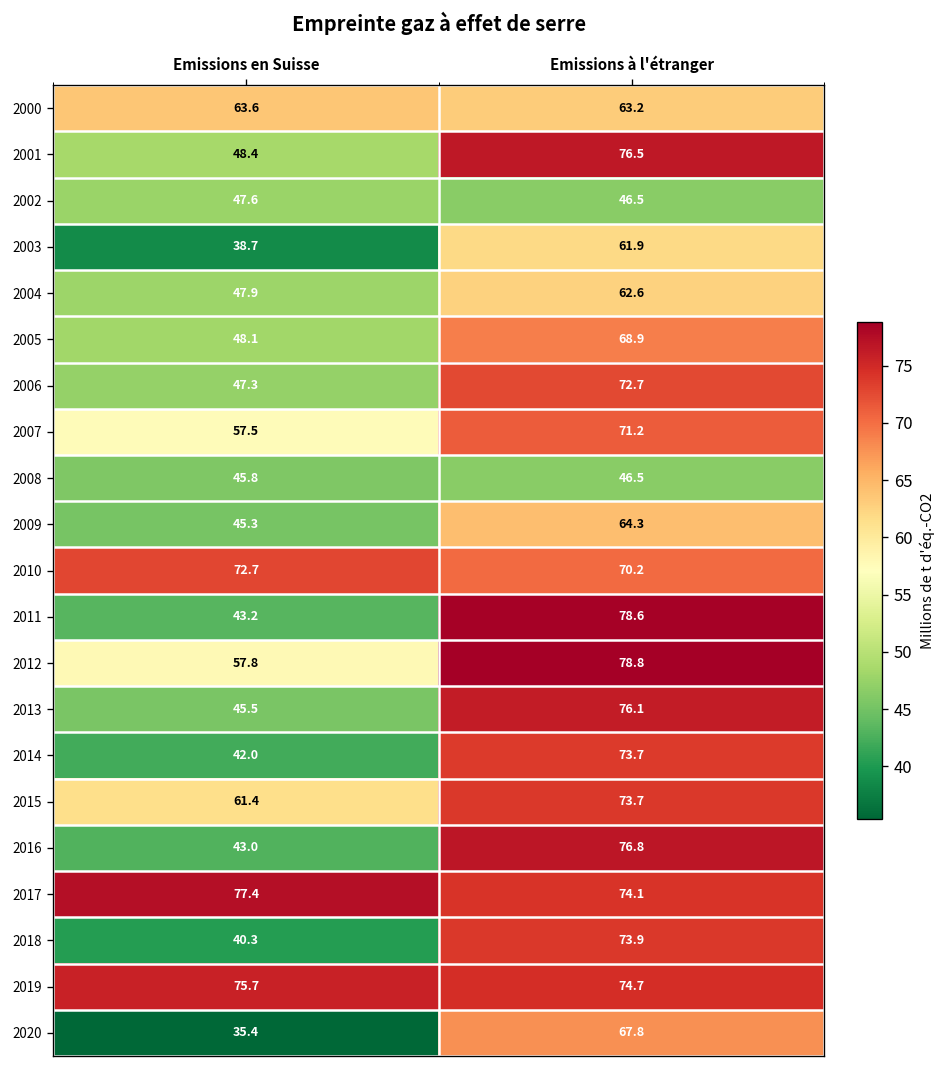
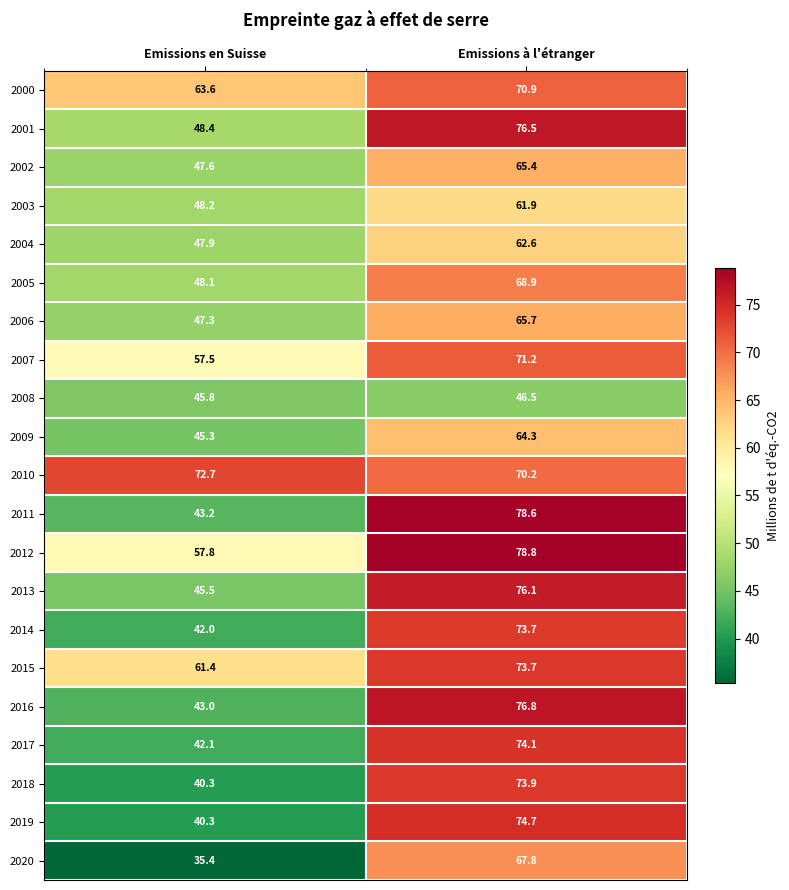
  {
    "2000": {
      "Emissions en Suisse": 63.6,
-     "Emissions à l'étranger": 63.2
+     "Emissions à l'étranger": 70.9
    },
    "2001": {
      "Emissions en Suisse": 48.4,
      "Emissions à l'étranger": 76.5
    },
    "2002": {
      "Emissions en Suisse": 47.6,
-     "Emissions à l'étranger": 46.5
+     "Emissions à l'étranger": 65.4
    },
    "2003": {
-     "Emissions en Suisse": 38.7,
+     "Emissions en Suisse": 48.2,
      "Emissions à l'étranger": 61.9
    },
    "2004": {
      "Emissions en Suisse": 47.9,
      "Emissions à l'étranger": 62.6
    },
    "2005": {
      "Emissions en Suisse": 48.1,
      "Emissions à l'étranger": 68.9
    },
    "2006": {
      "Emissions en Suisse": 47.3,
-     "Emissions à l'étranger": 72.7
+     "Emissions à l'étranger": 65.7
    },
    "2007": {
      "Emissions en Suisse": 57.5,
      "Emissions à l'étranger": 71.2
    },
    "2008": {
      "Emissions en Suisse": 45.8,
      "Emissions à l'étranger": 46.5
    },
    "2009": {
      "Emissions en Suisse": 45.3,
      "Emissions à l'étranger": 64.3
    },
    "2010": {
      "Emissions en Suisse": 72.7,
      "Emissions à l'étranger": 70.2
    },
    "2011": {
      "Emissions en Suisse": 43.2,
      "Emissions à l'étranger": 78.6
    },
    "2012": {
      "Emissions en Suisse": 57.8,
      "Emissions à l'étranger": 78.8
    },
    "2013": {
      "Emissions en Suisse": 45.5,
      "Emissions à l'étranger": 76.1
    },
    "2014": {
      "Emissions en Suisse": 42.0,
      "Emissions à l'étranger": 73.7
    },
    "2015": {
      "Emissions en Suisse": 61.4,
      "Emissions à l'étranger": 73.7
    },
    "2016": {
      "Emissions en Suisse": 43.0,
      "Emissions à l'étranger": 76.8
    },
    "2017": {
-     "Emissions en Suisse": 77.4,
+     "Emissions en Suisse": 42.1,
      "Emissions à l'étranger": 74.1
    },
    "2018": {
      "Emissions en Suisse": 40.3,
      "Emissions à l'étranger": 73.9
    },
    "2019": {
-     "Emissions en Suisse": 75.7,
+     "Emissions en Suisse": 40.3,
      "Emissions à l'étranger": 74.7
    },
    "2020": {
      "Emissions en Suisse": 35.4,
      "Emissions à l'étranger": 67.8
    }
  }
